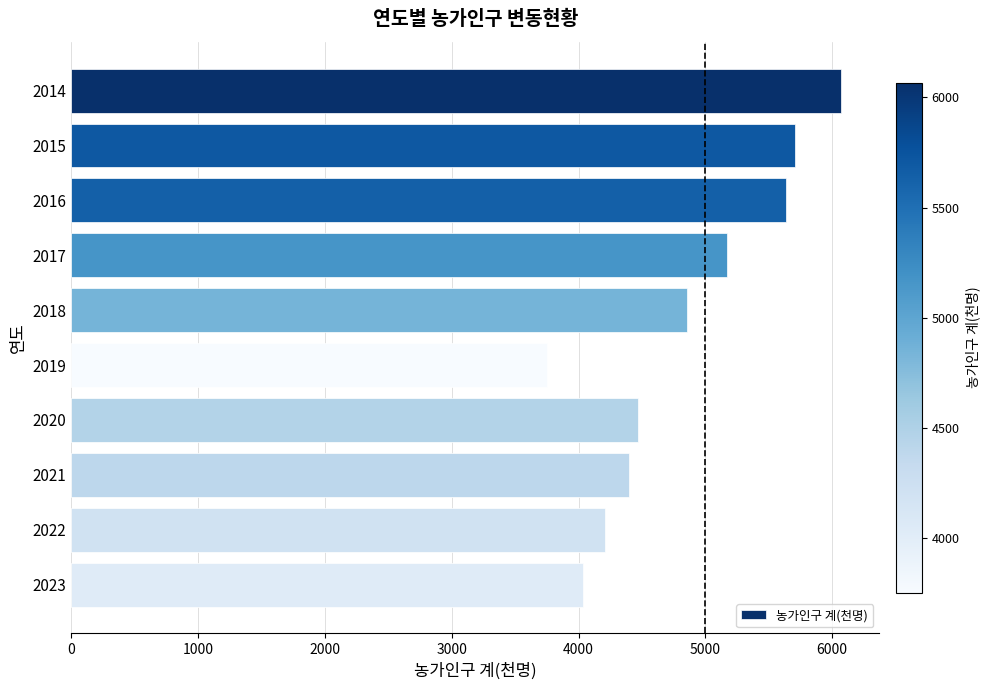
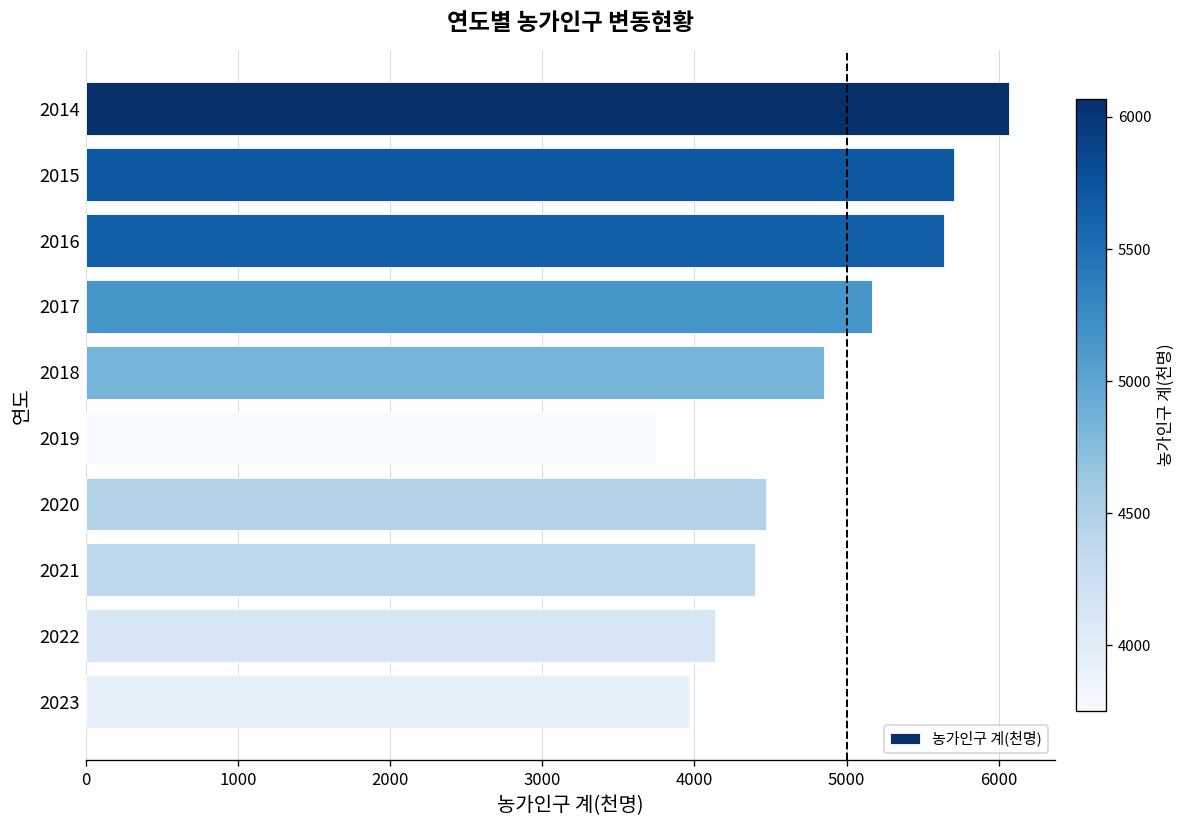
  {
    "2014": 6070,
    "2015": 5710,
    "2016": 5640,
    "2017": 5170,
    "2018": 4850,
    "2019": 3750,
    "2020": 4470,
    "2021": 4400,
-   "2022": 4210,
-   "2023": 4030
+   "2022": 4140,
+   "2023": 3970
  }
